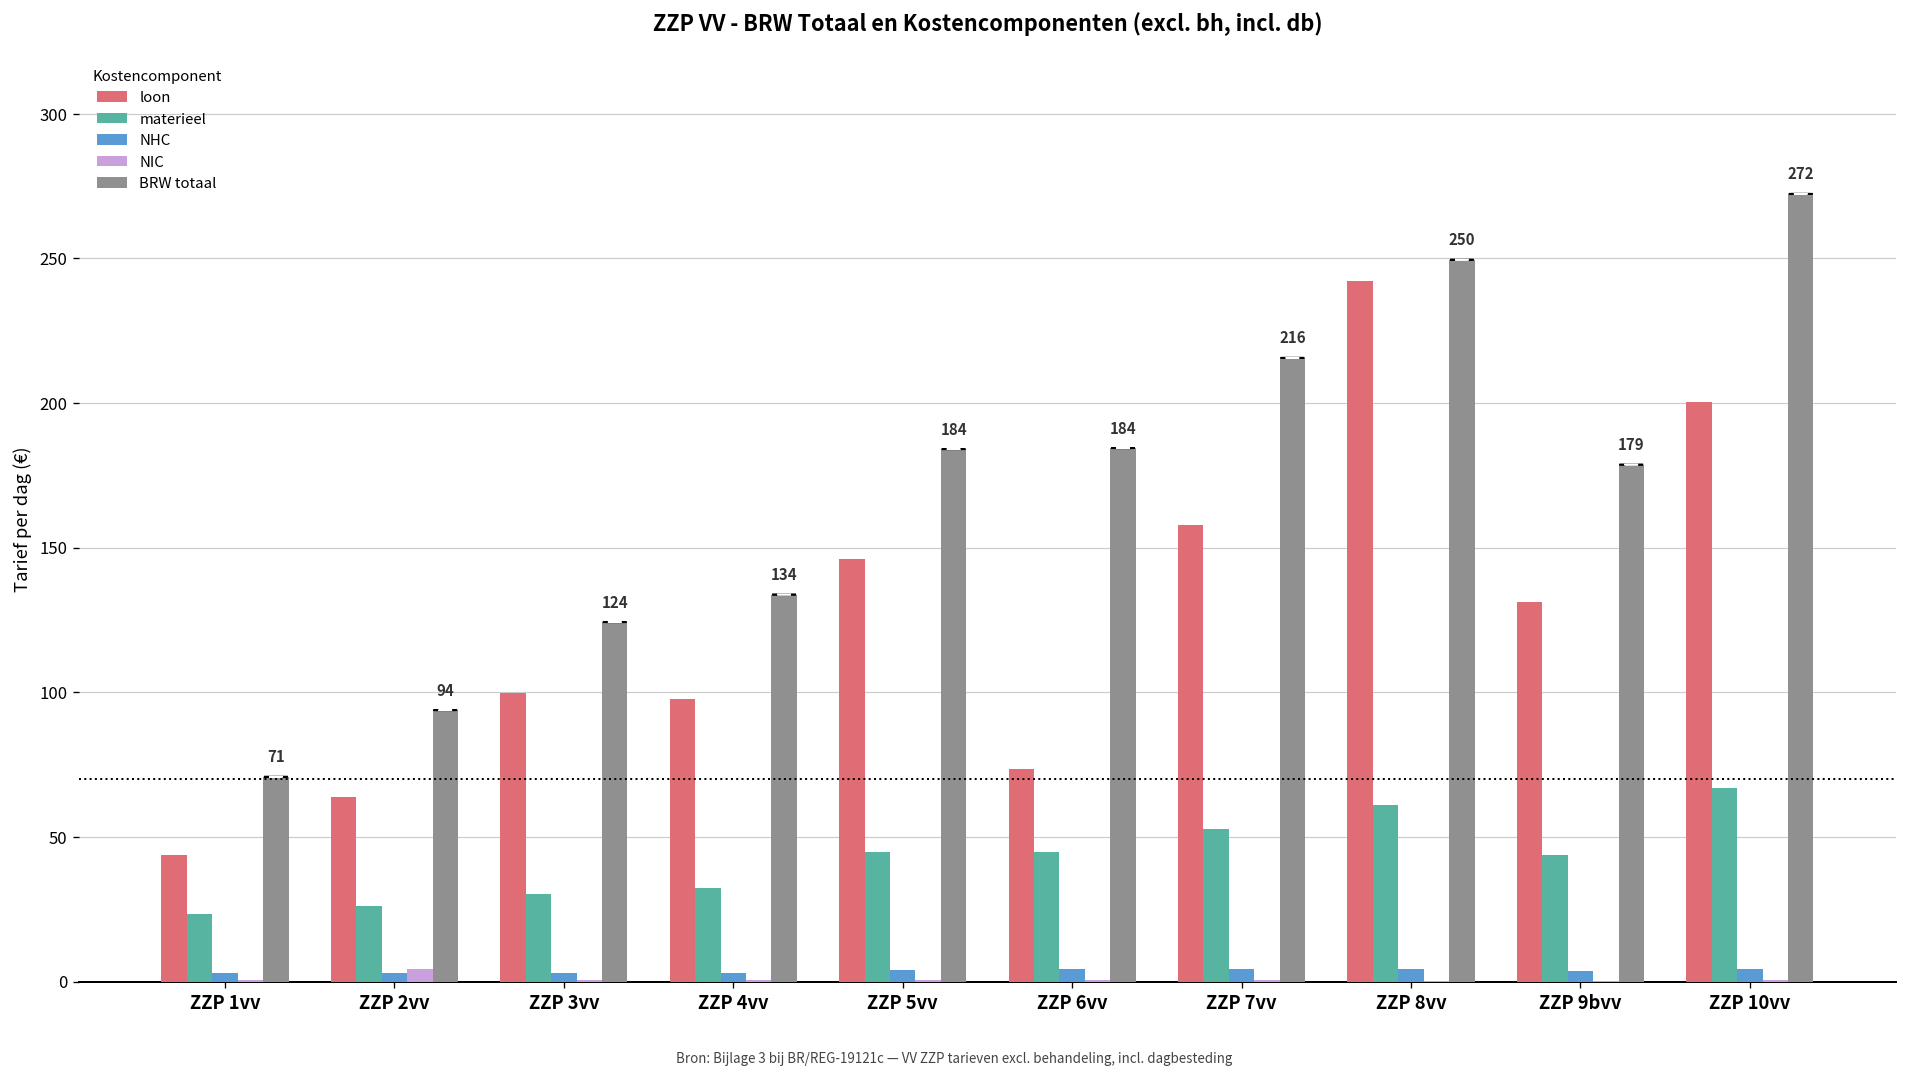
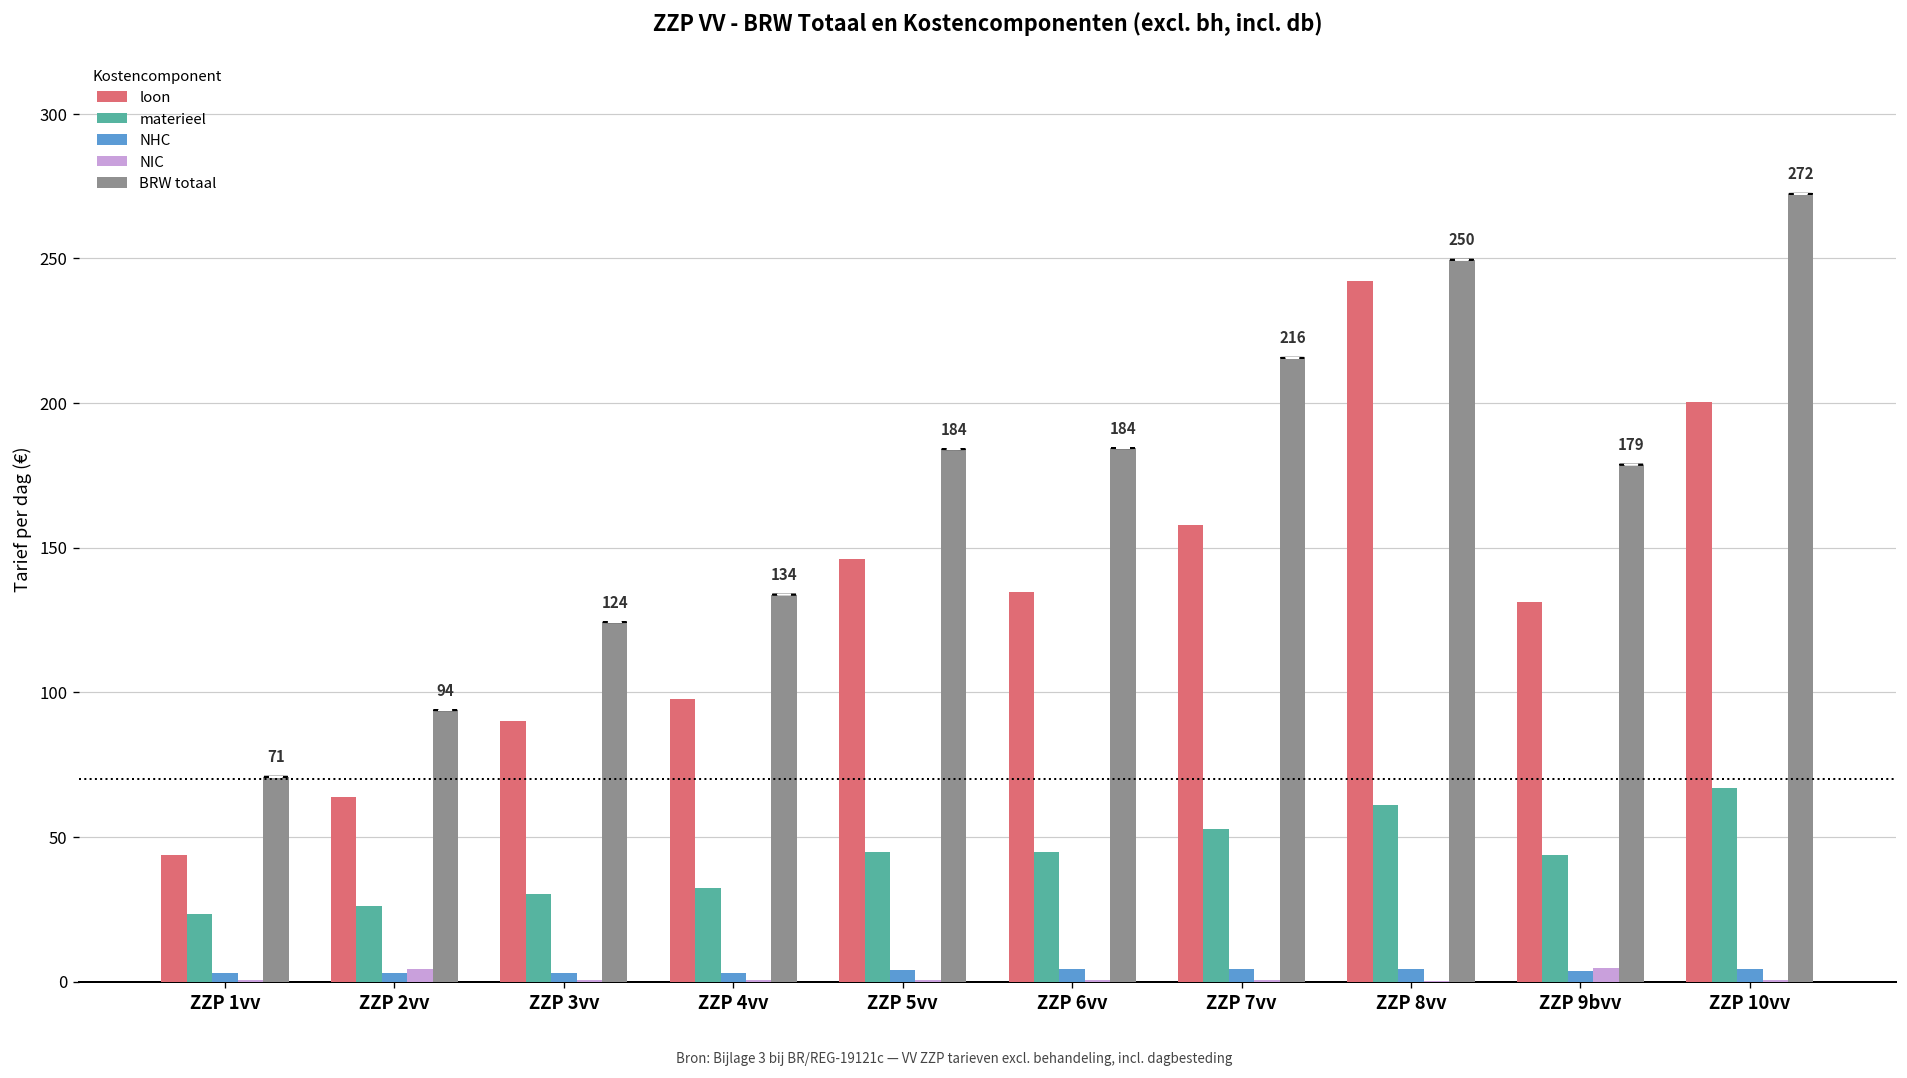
  {
    "loon": {
      "ZZP 1vv": 44,
      "ZZP 2vv": 64,
-     "ZZP 3vv": 100,
+     "ZZP 3vv": 90,
      "ZZP 4vv": 98,
      "ZZP 5vv": 146,
-     "ZZP 6vv": 74,
+     "ZZP 6vv": 135,
      "ZZP 7vv": 158,
      "ZZP 8vv": 242,
      "ZZP 9bvv": 131,
      "ZZP 10vv": 201
    },
    "NIC": {
      "ZZP 2vv": 4,
-     "ZZP 9bvv": 0
+     "ZZP 9bvv": 5
    }
  }
